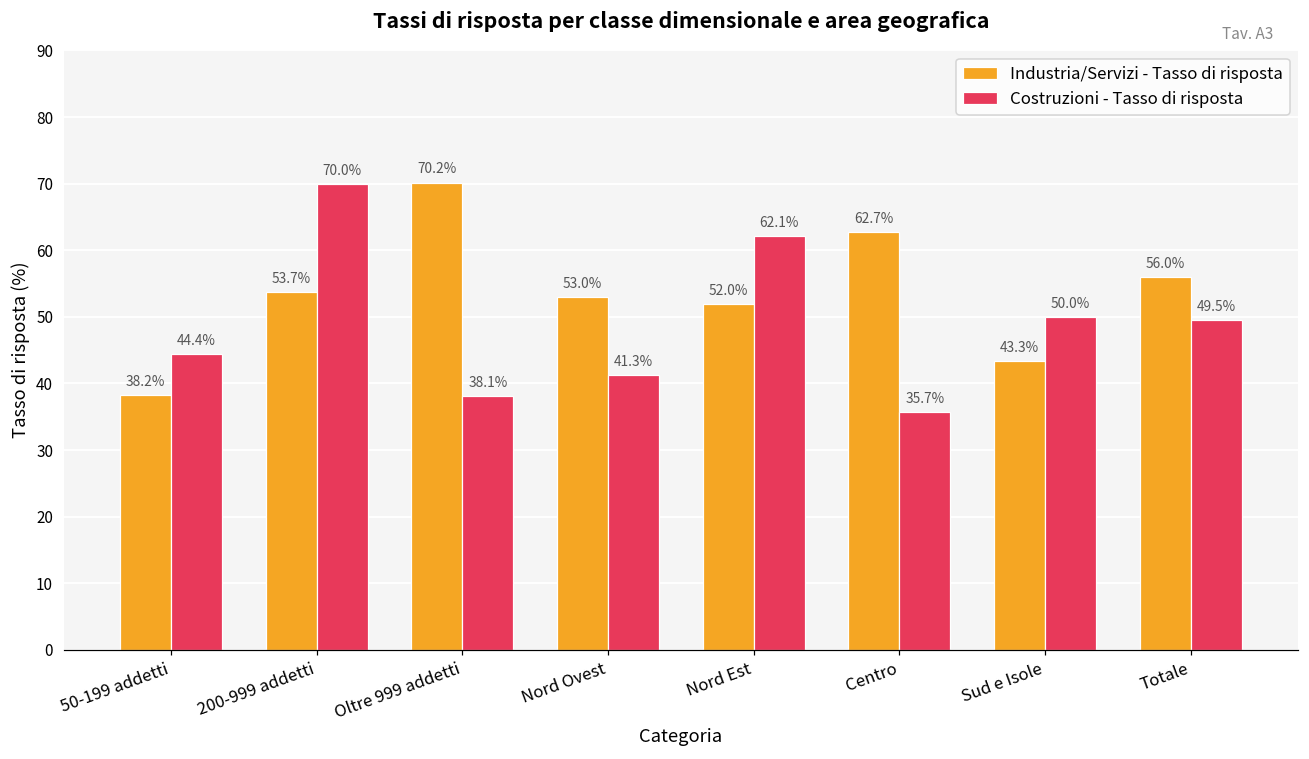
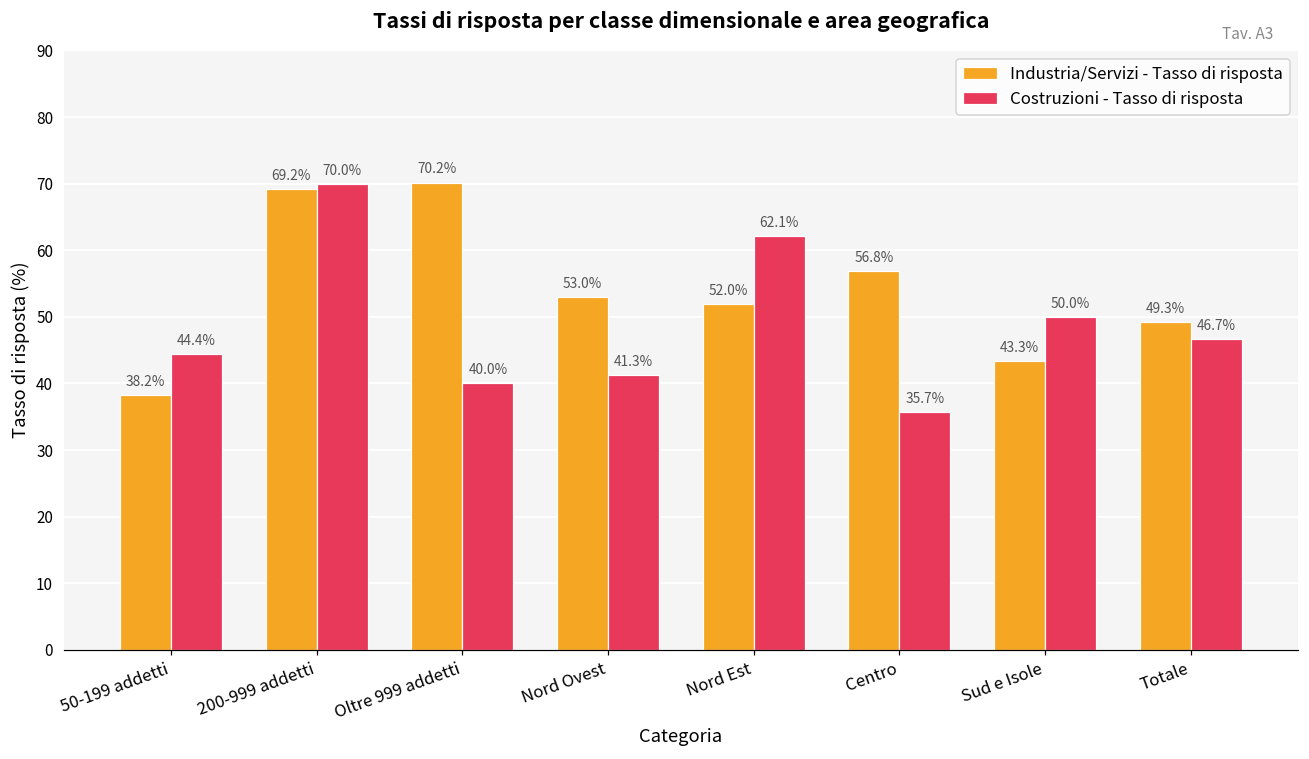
  {
    "Industria/Servizi - Tasso di risposta": {
      "50-199 addetti": "38.2%",
-     "200-999 addetti": "53.7%",
+     "200-999 addetti": "69.2%",
      "Oltre 999 addetti": "70.2%",
      "Nord Ovest": "53.0%",
      "Nord Est": "52.0%",
-     "Centro": "62.7%",
+     "Centro": "56.8%",
      "Sud e Isole": "43.3%",
-     "Totale": "56.0%"
+     "Totale": "49.3%"
    },
    "Costruzioni - Tasso di risposta": {
      "50-199 addetti": "44.4%",
      "200-999 addetti": "70.0%",
-     "Oltre 999 addetti": "38.1%",
+     "Oltre 999 addetti": "40.0%",
      "Nord Ovest": "41.3%",
      "Nord Est": "62.1%",
      "Centro": "35.7%",
      "Sud e Isole": "50.0%",
-     "Totale": "49.5%"
+     "Totale": "46.7%"
    }
  }
